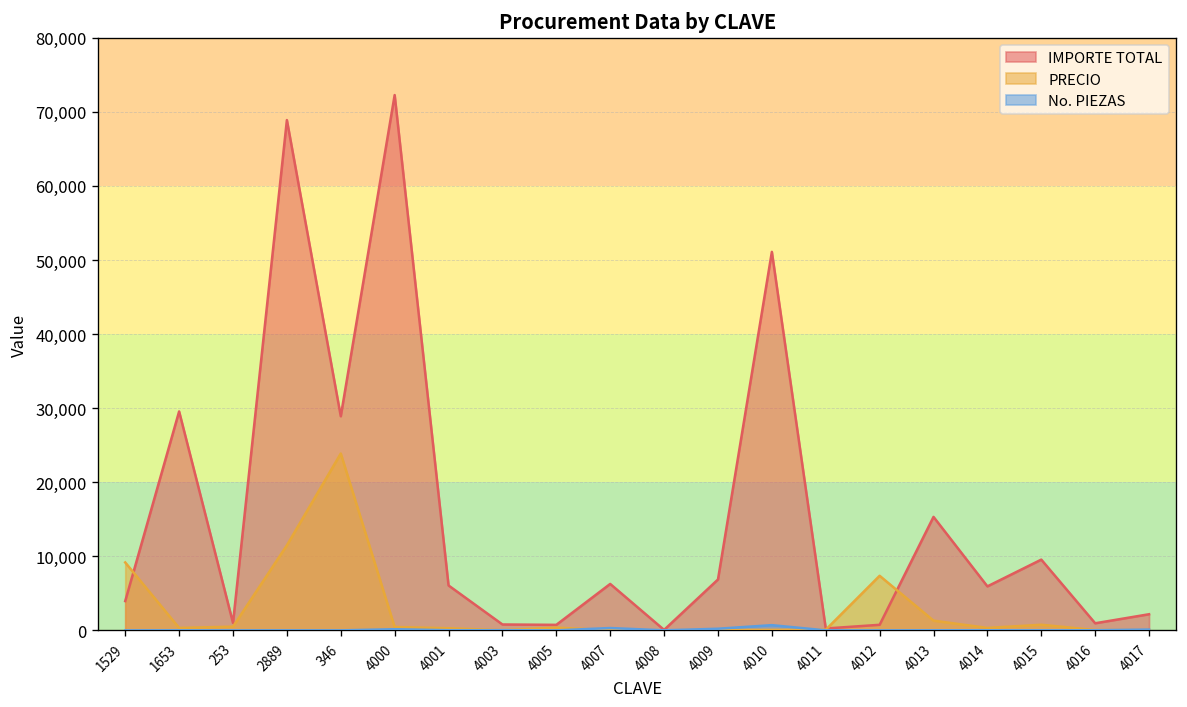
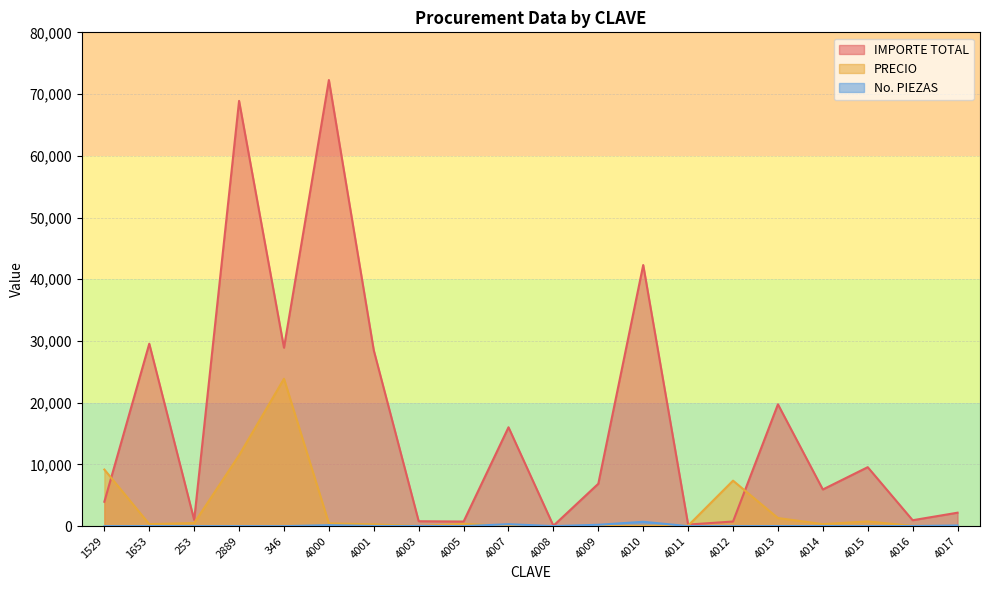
  {
    "IMPORTE TOTAL": {
      "1529": "4,000",
      "1653": "30,000",
      "253": "1,000",
      "2889": "69,000",
      "346": "29,000",
      "4000": "72,000",
-     "4001": "6,000",
+     "4001": "28,000",
      "4003": "1,000",
-     "4007": "6,000",
+     "4007": "16,000",
      "4009": "7,000",
-     "4010": "51,000",
+     "4010": "42,000",
      "4012": "1,000",
-     "4013": "15,000",
+     "4013": "20,000",
      "4014": "6,000",
      "4015": "10,000",
      "4016": "1,000",
      "4017": "2,000"
    },
    "PRECIO": {
      "1529": "9,000",
      "253": "1,000",
      "2889": "11,000",
      "346": "24,000",
      "4010": "0",
      "4012": "7,000",
      "4013": "1,000",
      "4015": "1,000"
    },
    "No. PIEZAS": {
      "1529": "0",
      "253": "0",
      "2889": "0",
      "346": "0",
      "4010": "1,000",
      "4012": "0",
      "4013": "0",
      "4015": "0"
    }
  }
